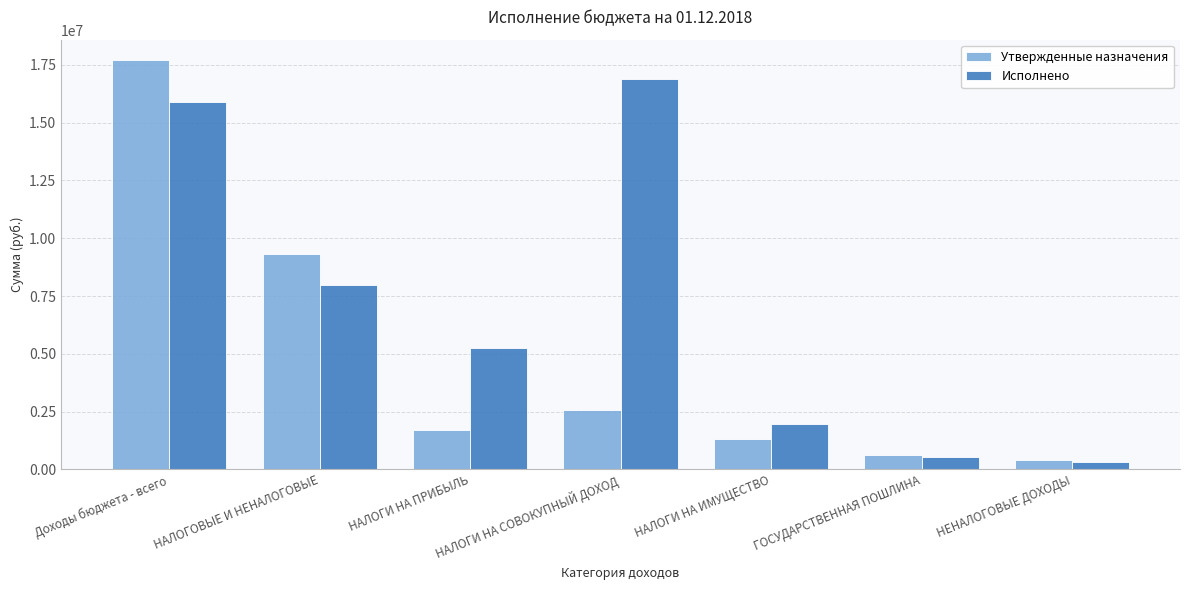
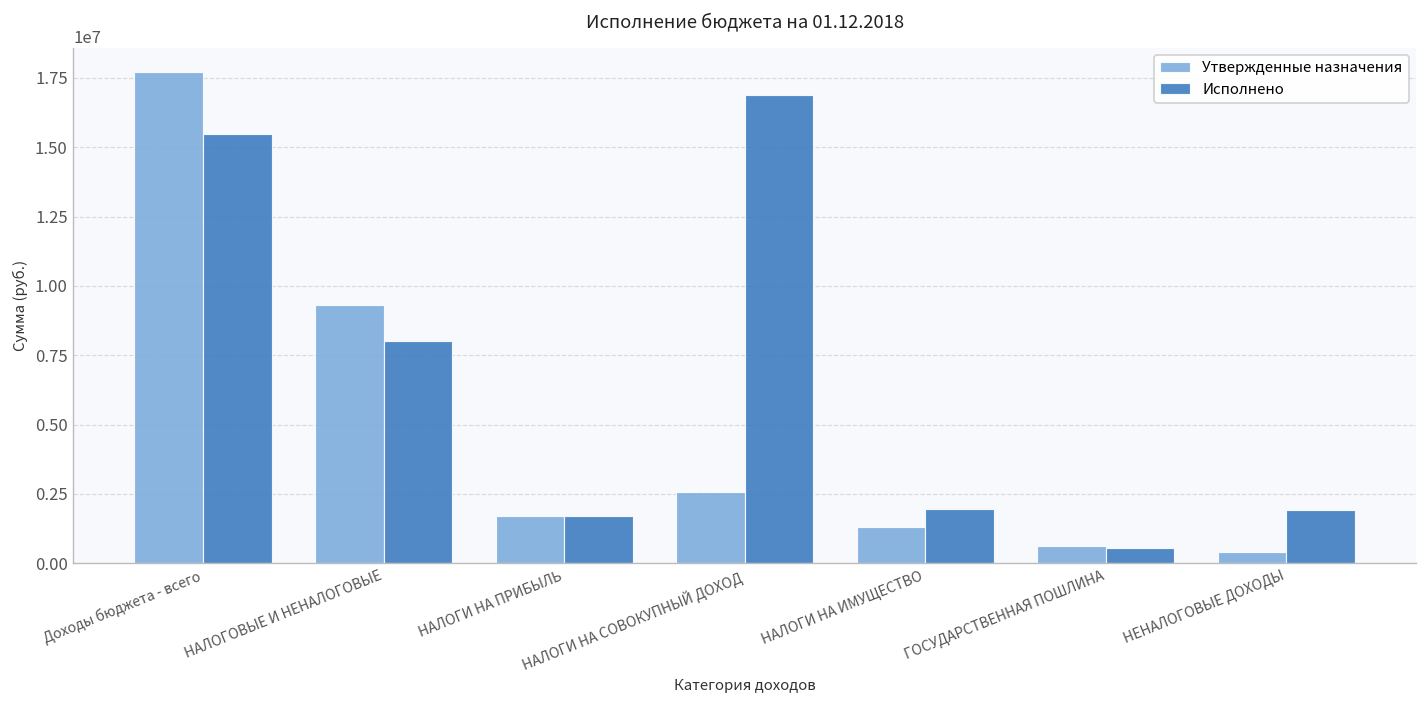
  {
    "Утвержденные назначения": {
      "Доходы бюджета - всего": 17700000,
      "НАЛОГОВЫЕ И НЕНАЛОГОВЫЕ": 9300000,
      "НАЛОГИ НА ПРИБЫЛЬ": 1700000,
      "НАЛОГИ НА СОВОКУПНЫЙ ДОХОД": 2600000,
      "НАЛОГИ НА ИМУЩЕСТВО": 1300000,
      "ГОСУДАРСТВЕННАЯ ПОШЛИНА": 600000,
      "НЕНАЛОГОВЫЕ ДОХОДЫ": 400000
    },
    "Исполнено": {
-     "Доходы бюджета - всего": 15900000,
+     "Доходы бюджета - всего": 15500000,
      "НАЛОГОВЫЕ И НЕНАЛОГОВЫЕ": 8000000,
-     "НАЛОГИ НА ПРИБЫЛЬ": 5300000,
+     "НАЛОГИ НА ПРИБЫЛЬ": 1700000,
      "НАЛОГИ НА СОВОКУПНЫЙ ДОХОД": 16900000,
      "НАЛОГИ НА ИМУЩЕСТВО": 1900000,
      "ГОСУДАРСТВЕННАЯ ПОШЛИНА": 500000,
-     "НЕНАЛОГОВЫЕ ДОХОДЫ": 300000
+     "НЕНАЛОГОВЫЕ ДОХОДЫ": 1900000
    }
  }
